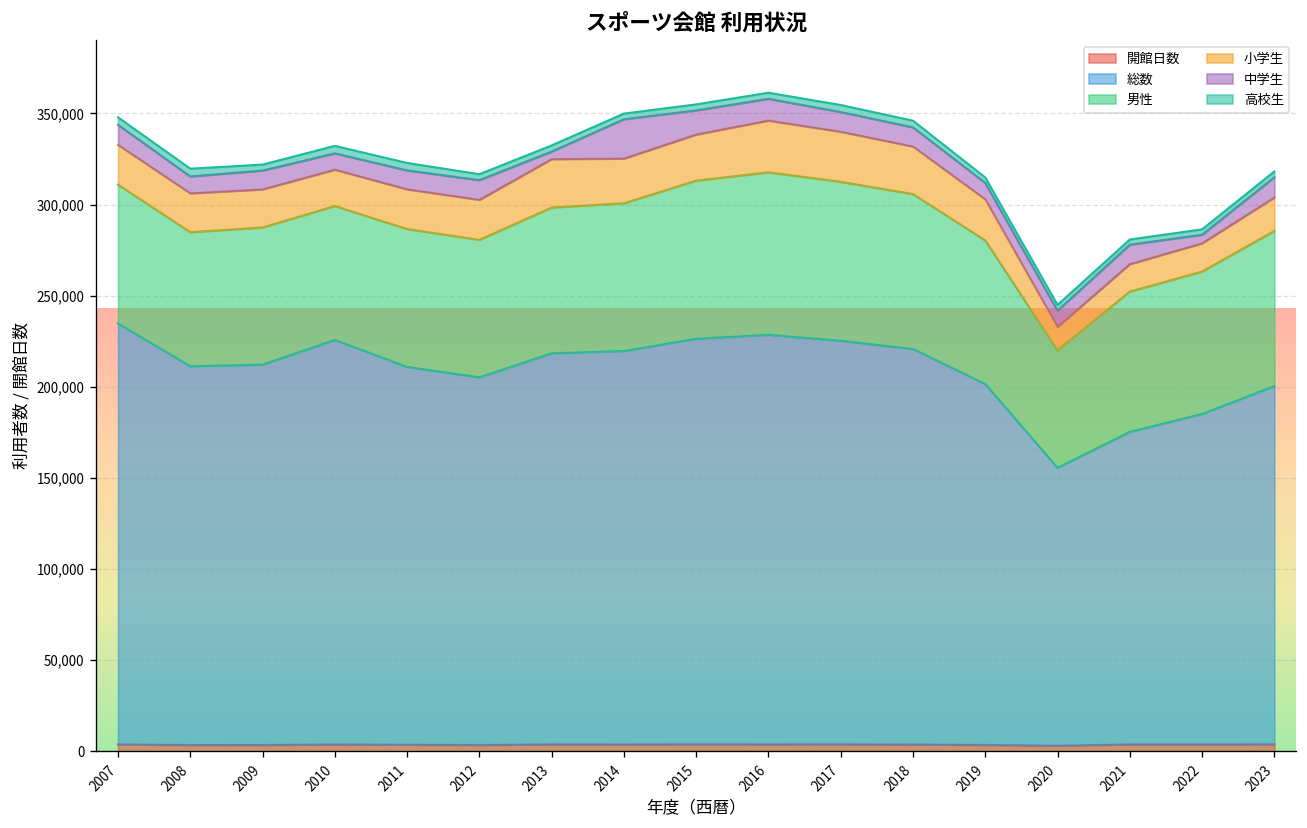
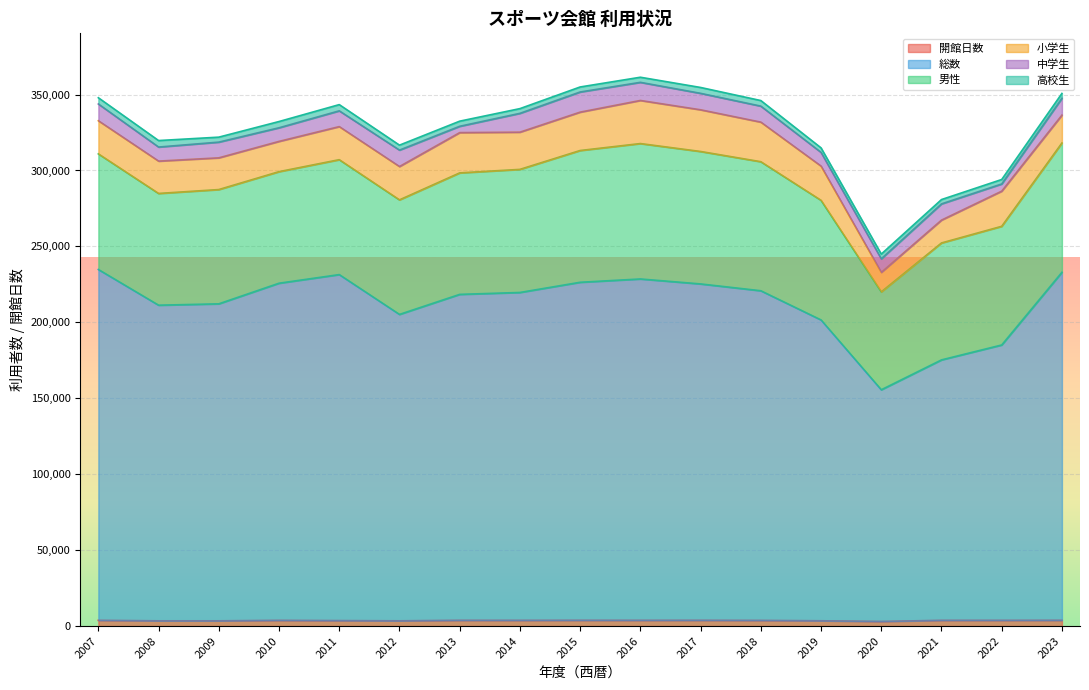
  {
    "開館日数": {
      "2007": "4,000",
      "2008": "3,000",
      "2009": "3,000",
      "2010": "4,000",
      "2011": "4,000",
      "2012": "3,000",
      "2013": "4,000",
      "2014": "4,000",
      "2015": "4,000",
      "2016": "4,000",
      "2017": "4,000",
      "2018": "4,000",
      "2019": "3,000",
      "2020": "3,000",
      "2021": "4,000",
      "2022": "4,000",
      "2023": "4,000"
    },
    "総数": {
      "2007": "231,000",
      "2008": "208,000",
      "2009": "209,000",
      "2010": "222,000",
-     "2011": "207,000",
+     "2011": "228,000",
      "2012": "202,000",
      "2013": "215,000",
      "2014": "216,000",
      "2015": "223,000",
      "2016": "225,000",
      "2017": "221,000",
      "2018": "217,000",
      "2019": "198,000",
      "2020": "153,000",
      "2021": "171,000",
      "2022": "181,000",
-     "2023": "197,000"
+     "2023": "229,000"
    },
    "小学生": {
      "2007": "22,000",
      "2008": "21,000",
      "2009": "21,000",
      "2010": "20,000",
      "2011": "22,000",
      "2012": "22,000",
      "2013": "27,000",
      "2014": "25,000",
      "2015": "25,000",
      "2016": "28,000",
      "2017": "27,000",
      "2018": "26,000",
      "2019": "23,000",
      "2020": "13,000",
      "2021": "15,000",
-     "2022": "15,000",
+     "2022": "23,000",
      "2023": "18,000"
    },
    "中学生": {
      "2007": "11,000",
      "2008": "9,000",
      "2009": "10,000",
      "2010": "9,000",
      "2011": "10,000",
      "2012": "11,000",
      "2013": "4,000",
-     "2014": "22,000",
+     "2014": "12,000",
      "2015": "13,000",
      "2016": "12,000",
      "2017": "11,000",
      "2018": "11,000",
      "2019": "9,000",
      "2020": "9,000",
      "2021": "11,000",
      "2022": "5,000",
      "2023": "11,000"
    }
  }
